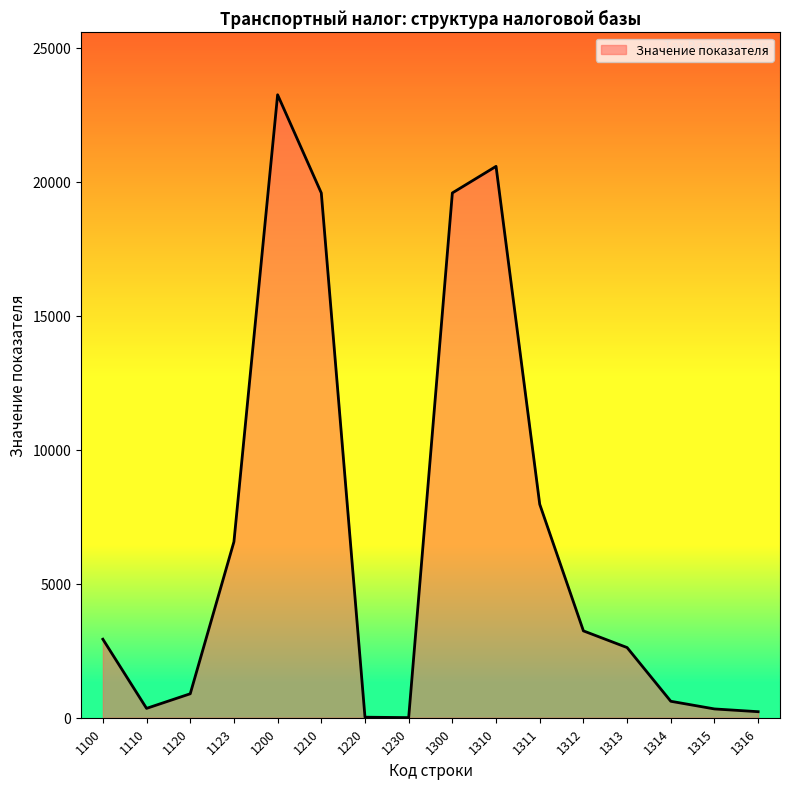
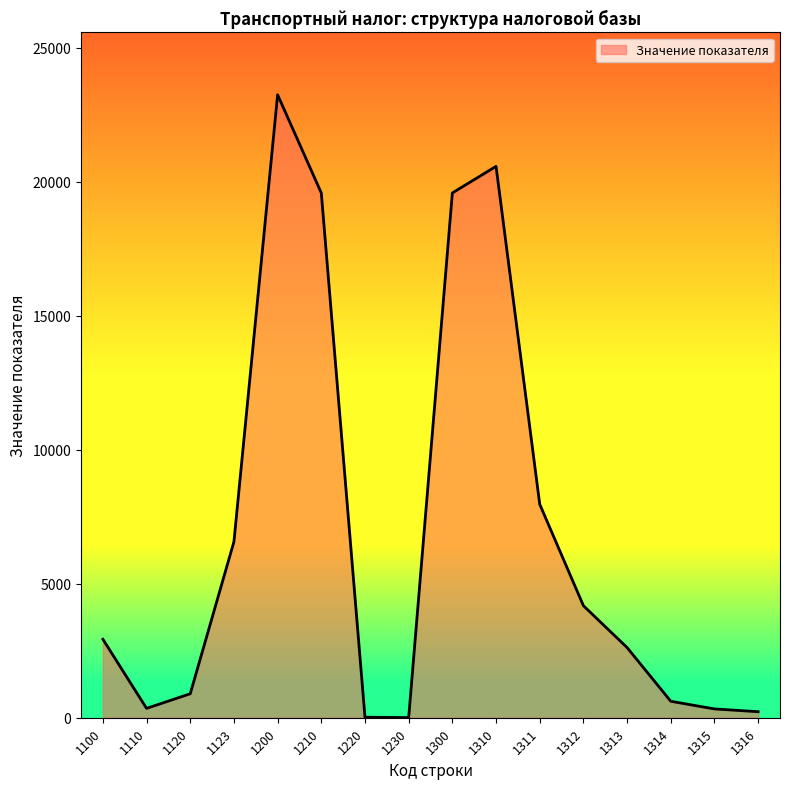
  {
    "1100": 2900,
    "1110": 300,
    "1120": 900,
    "1123": 6600,
    "1200": 23200,
    "1210": 19600,
    "1220": 0,
    "1230": 0,
    "1300": 19600,
    "1310": 20600,
    "1311": 8000,
-   "1312": 3200,
+   "1312": 4200,
    "1313": 2600,
    "1314": 600,
    "1315": 300,
    "1316": 200
  }
